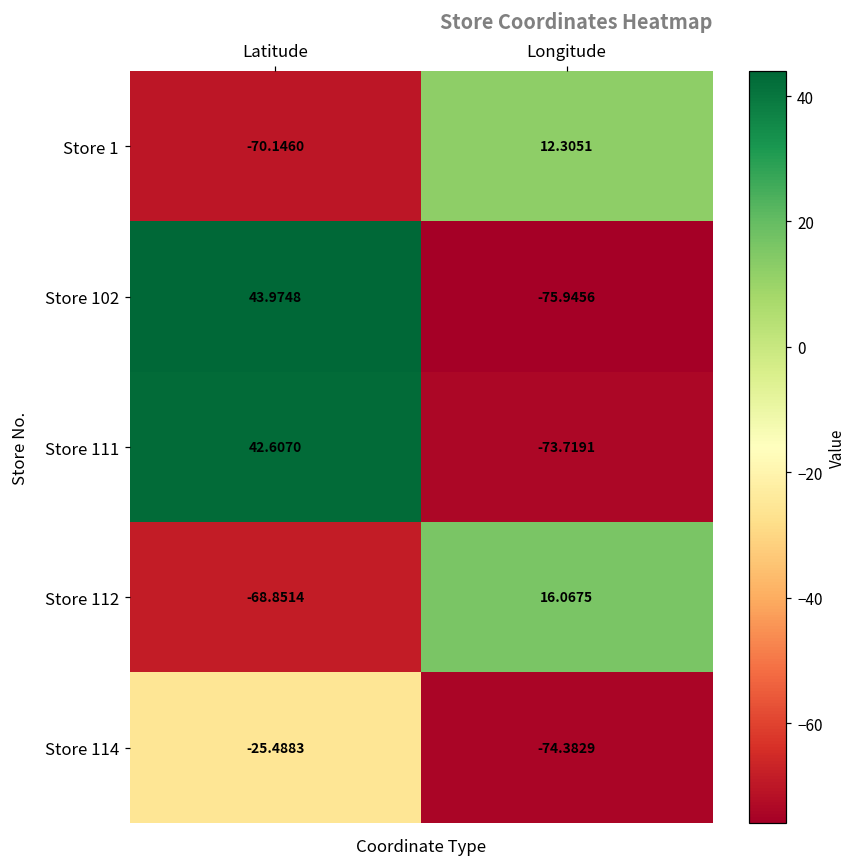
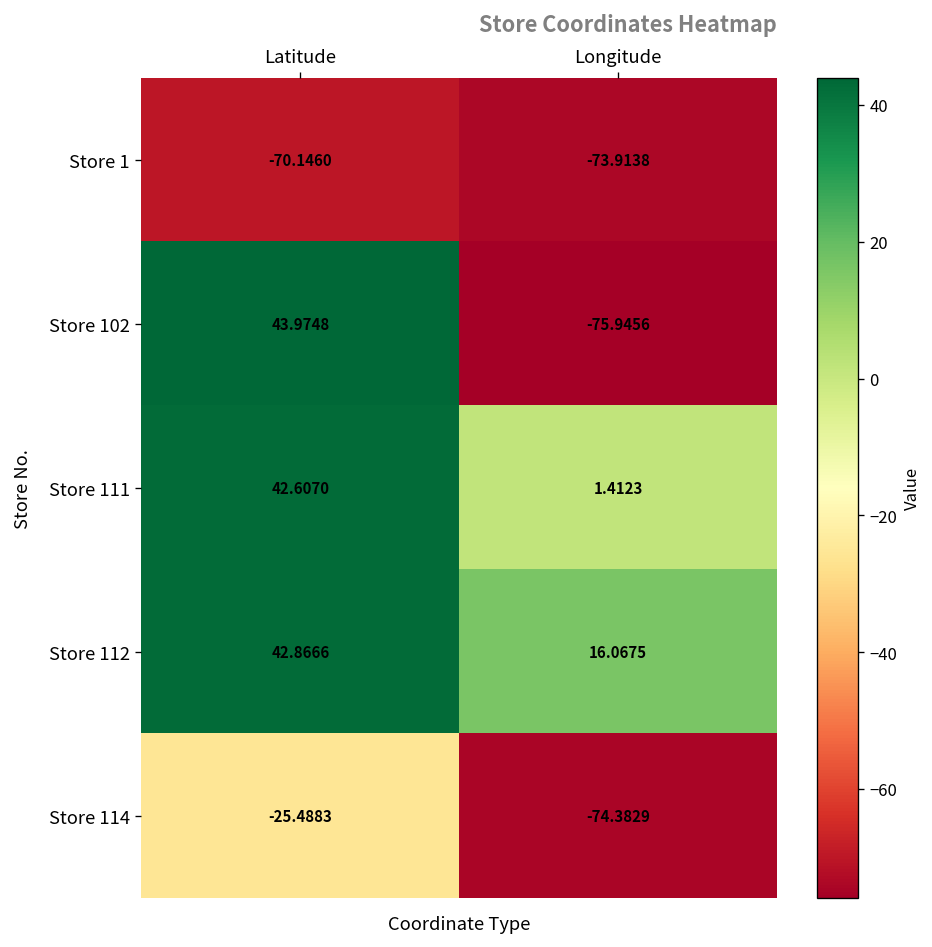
  {
    "Store 1": {
      "Latitude": -70.1460,
-     "Longitude": 12.3051
+     "Longitude": -73.9138
    },
    "Store 102": {
      "Latitude": 43.9748,
      "Longitude": -75.9456
    },
    "Store 111": {
      "Latitude": 42.6070,
-     "Longitude": -73.7191
+     "Longitude": 1.4123
    },
    "Store 112": {
-     "Latitude": -68.8514,
+     "Latitude": 42.8666,
      "Longitude": 16.0675
    },
    "Store 114": {
      "Latitude": -25.4883,
      "Longitude": -74.3829
    }
  }
